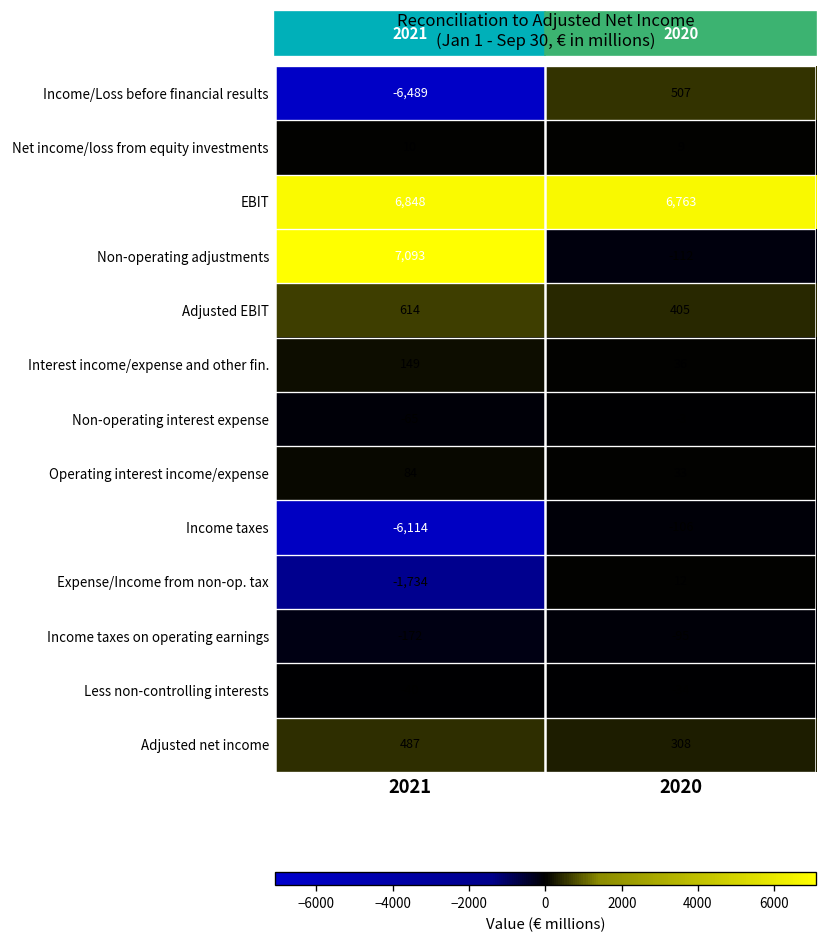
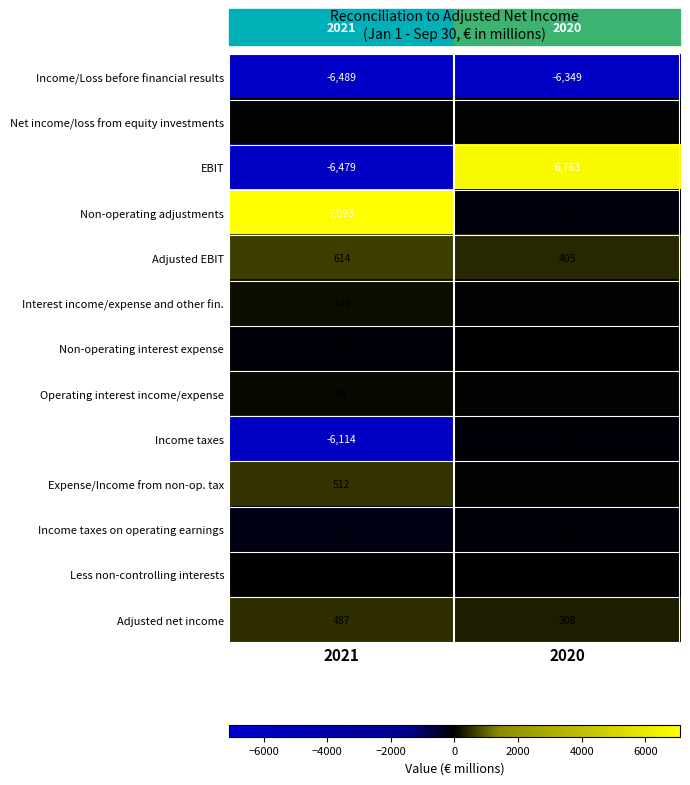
  {
    "Income/Loss before financial results": {
      "2021": "-6,489",
-     "2020": "507"
+     "2020": "-6,349"
    },
    "EBIT": {
-     "2021": "6,848",
+     "2021": "-6,479",
      "2020": "6,763"
    },
    "Non-operating adjustments": {
      "2021": "7,093"
    },
    "Adjusted EBIT": {
      "2021": "614"
    },
    "Income taxes": {
      "2021": "-6,114"
    },
    "Expense/Income from non-op. tax": {
-     "2021": "-1,734"
+     "2021": "512"
    }
  }
